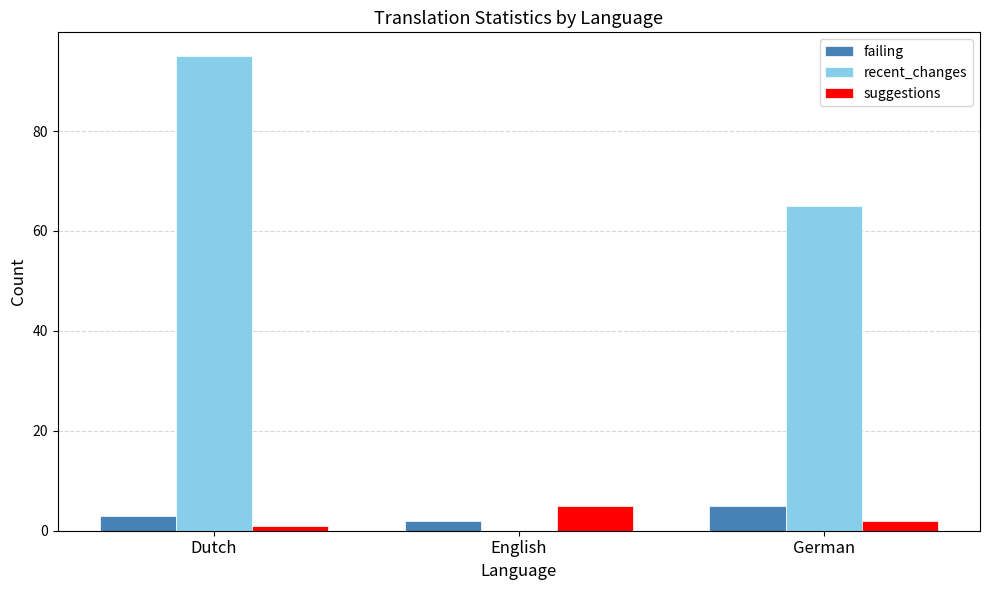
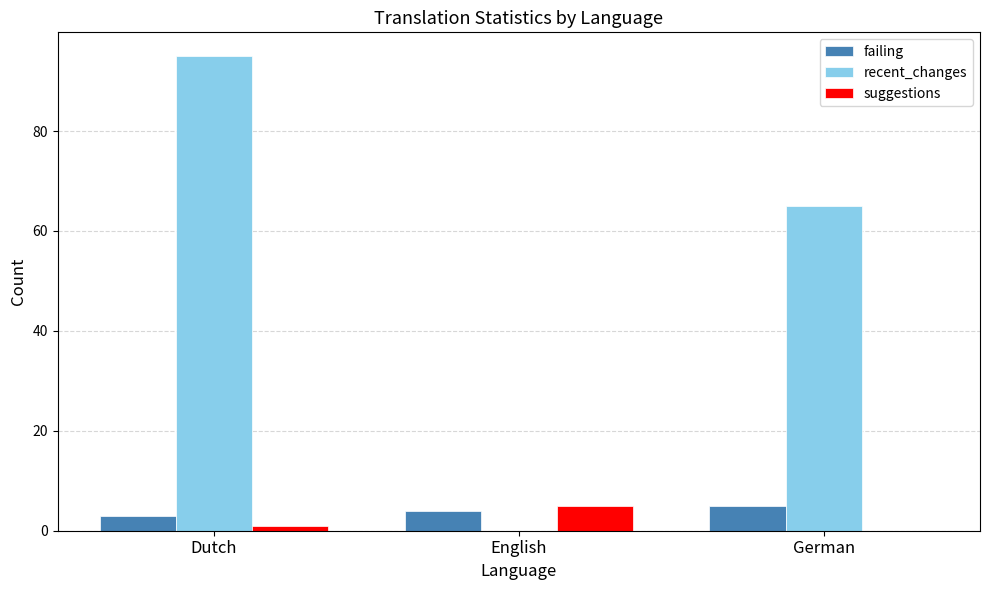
  {
    "failing": {
      "Dutch": 3,
-     "English": 2,
+     "English": 4,
      "German": 5
    },
    "recent_changes": {
      "Dutch": 95,
      "English": 0,
      "German": 65
    },
    "suggestions": {
      "Dutch": 1,
      "English": 5,
-     "German": 2
+     "German": 0
    }
  }
